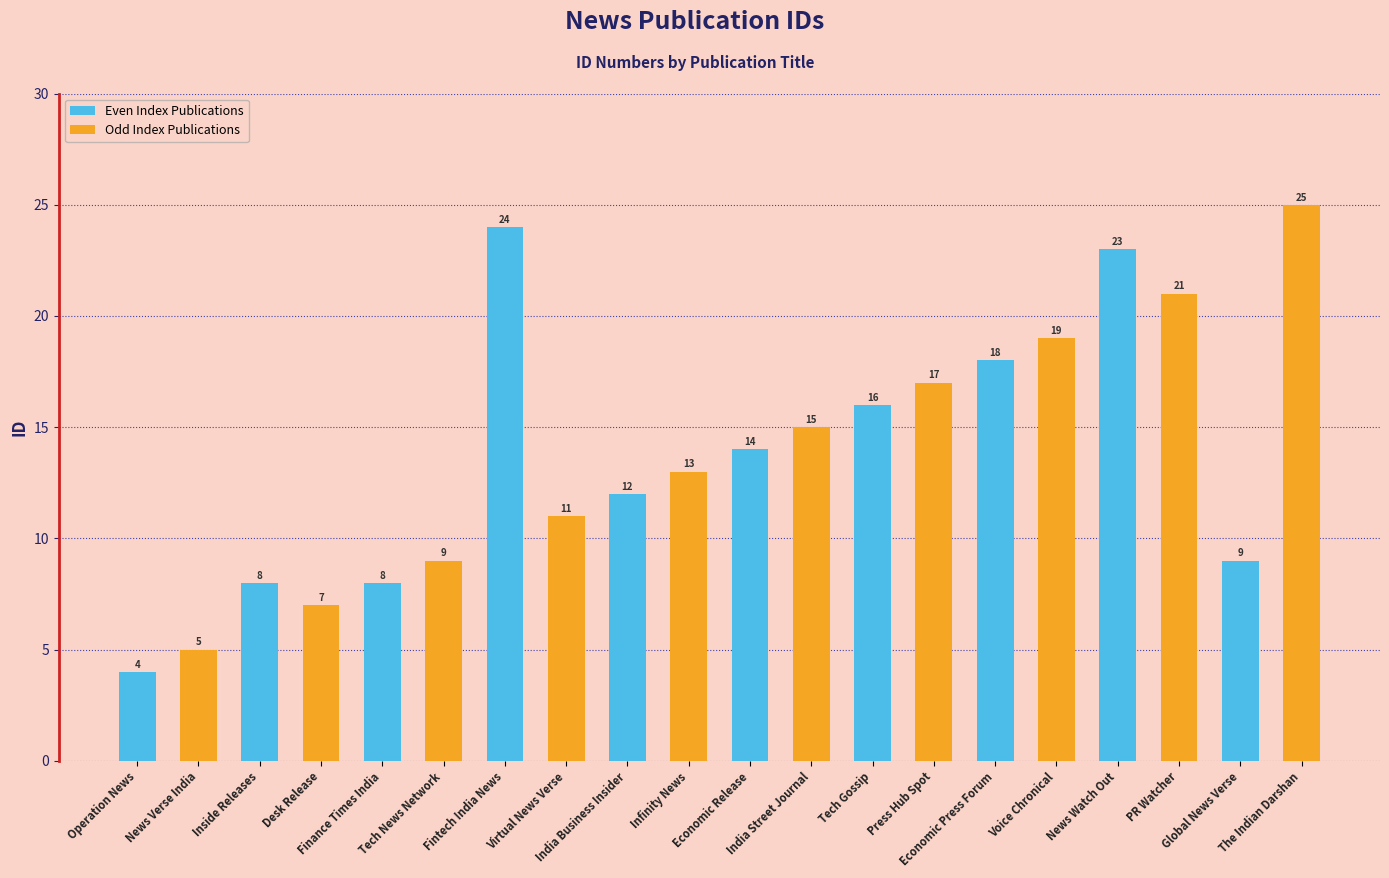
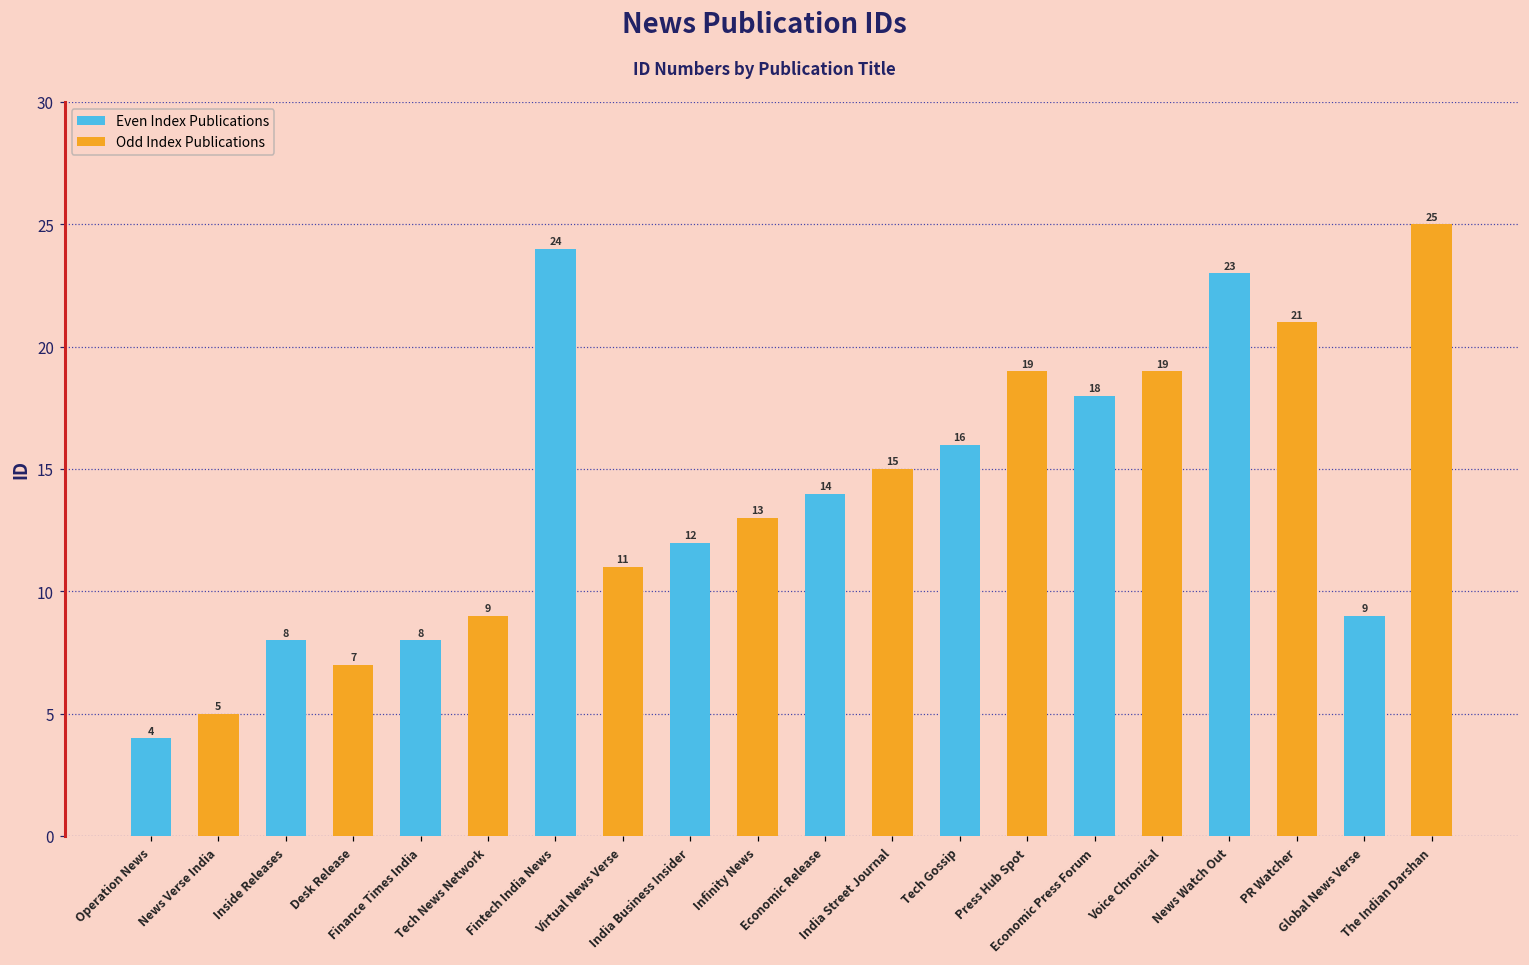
  {
    "Even Index Publications": {
      "Operation News": 4,
      "Inside Releases": 8,
      "Finance Times India": 8,
      "Fintech India News": 24,
      "India Business Insider": 12,
      "Economic Release": 14,
      "Tech Gossip": 16,
      "Economic Press Forum": 18,
      "News Watch Out": 23,
      "Global News Verse": 9
    },
    "Odd Index Publications": {
      "News Verse India": 5,
      "Desk Release": 7,
      "Tech News Network": 9,
      "Virtual News Verse": 11,
      "Infinity News": 13,
      "India Street Journal": 15,
-     "Press Hub Spot": 17,
+     "Press Hub Spot": 19,
      "Voice Chronical": 19,
      "PR Watcher": 21,
      "The Indian Darshan": 25
    }
  }
